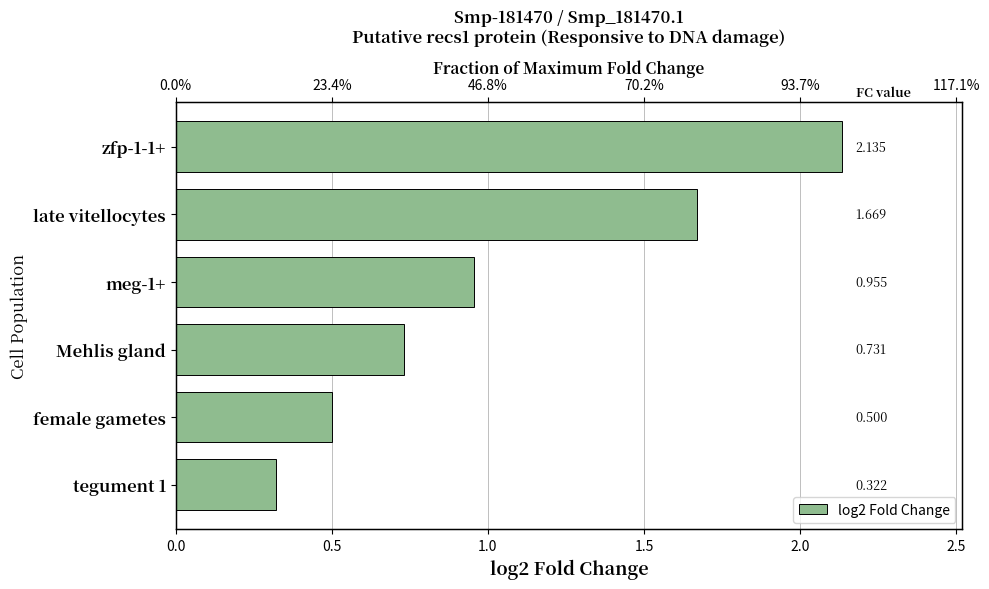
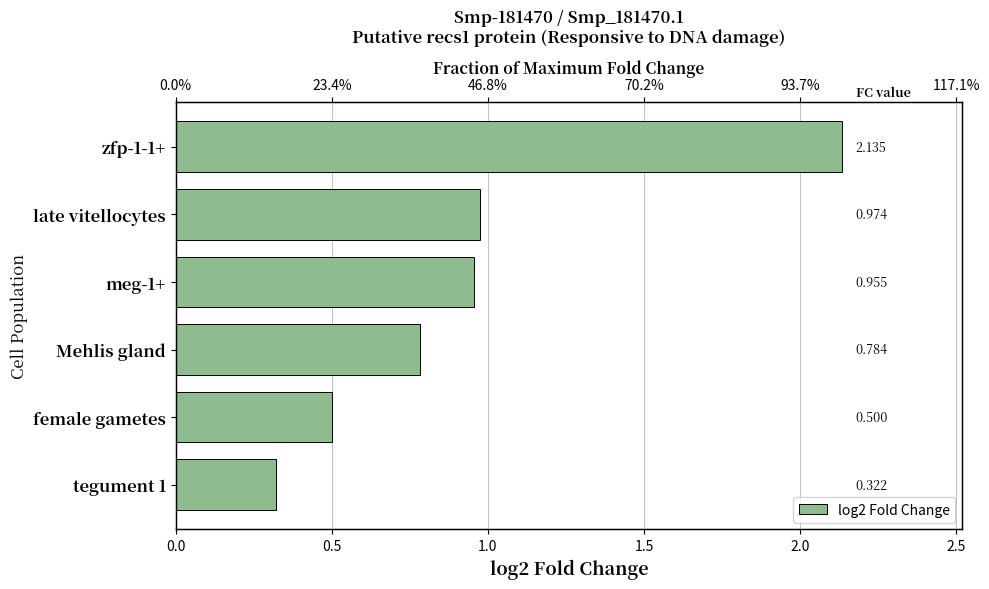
  {
    "zfp-1-1+": 2.135,
-   "late vitellocytes": 1.669,
-   "Mehlis gland": 0.731
+   "late vitellocytes": 0.974,
+   "Mehlis gland": 0.784
  }
